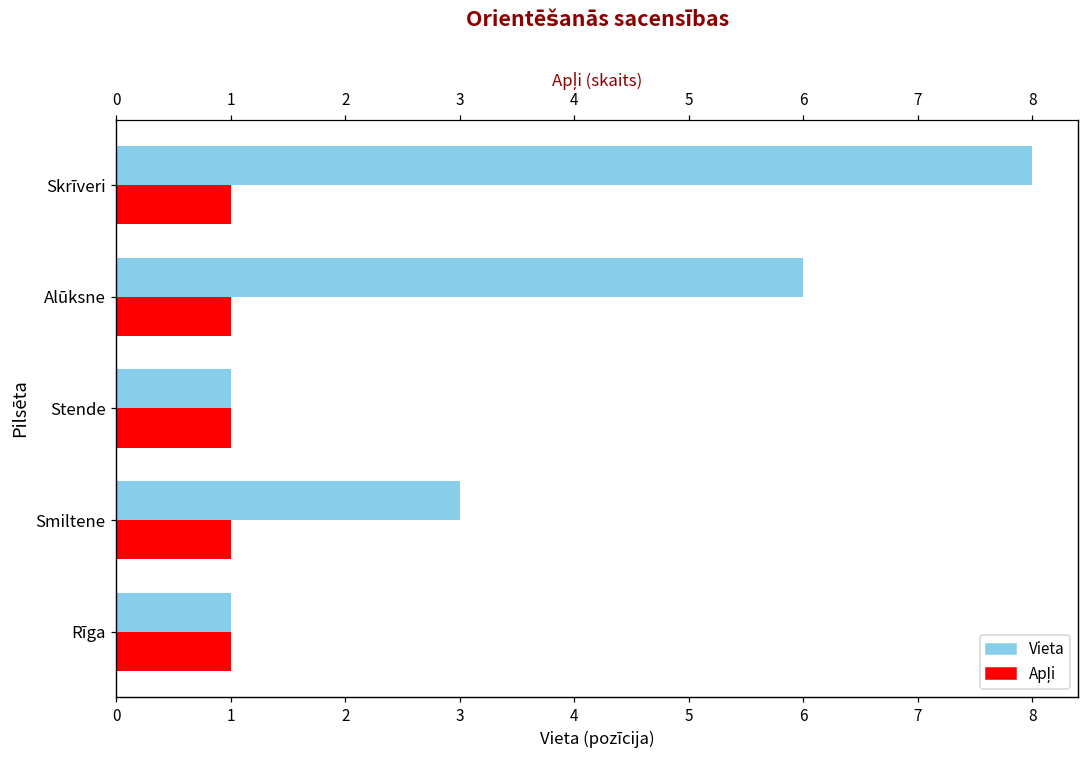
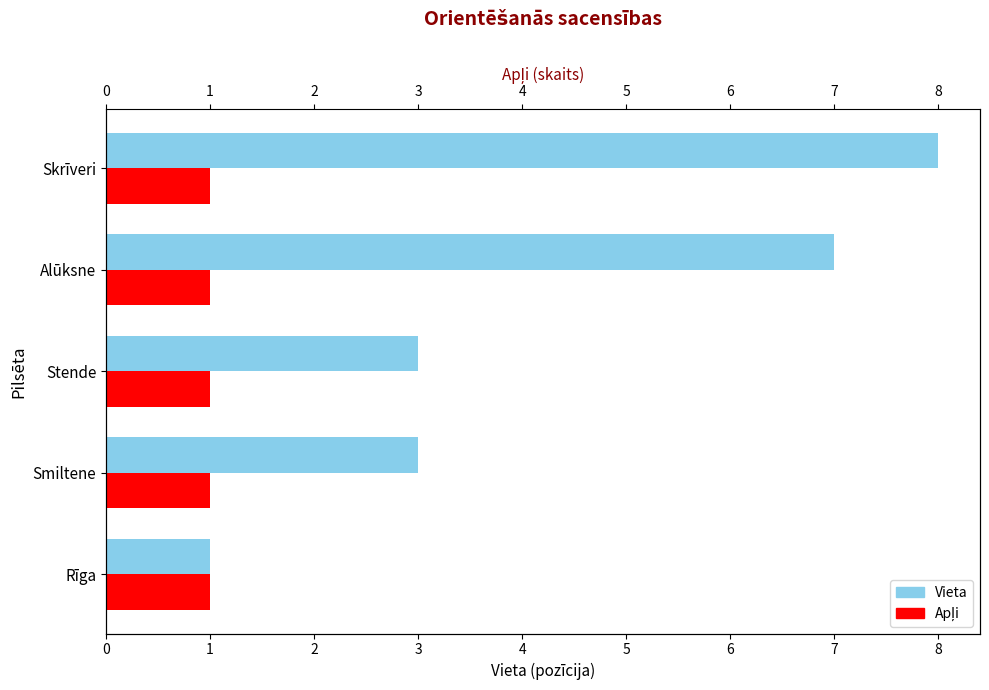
  {
    "Vieta": {
      "Skrīveri": 8,
-     "Alūksne": 6,
-     "Stende": 1,
+     "Alūksne": 7,
+     "Stende": 3,
      "Smiltene": 3,
      "Rīga": 1
    },
    "Apļi": {
      "Skrīveri": 1,
      "Alūksne": 1,
      "Stende": 1,
      "Smiltene": 1,
      "Rīga": 1
    }
  }
